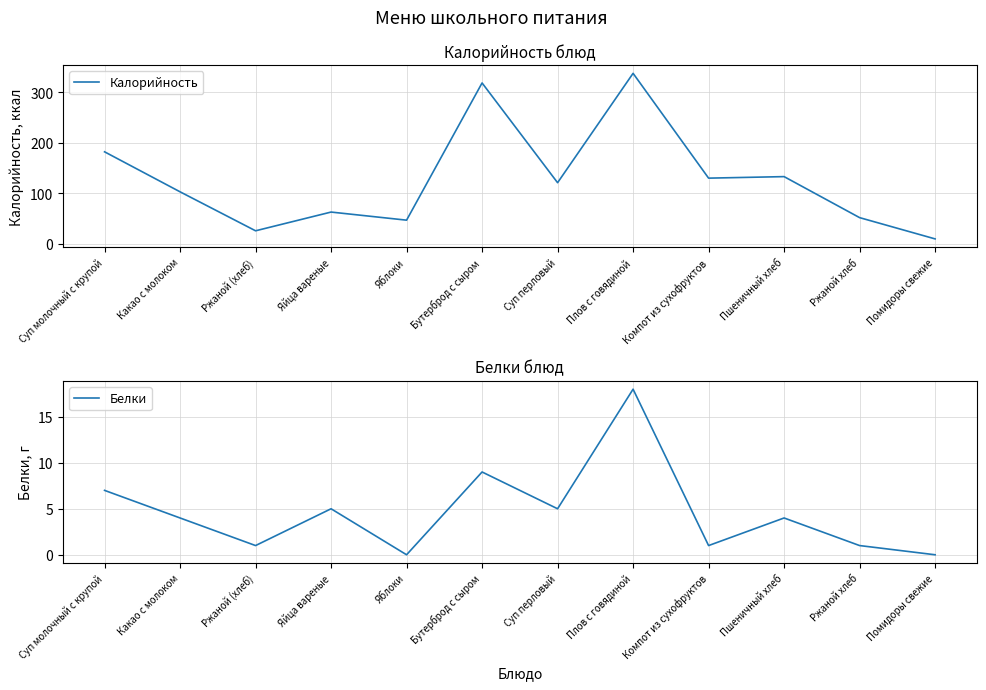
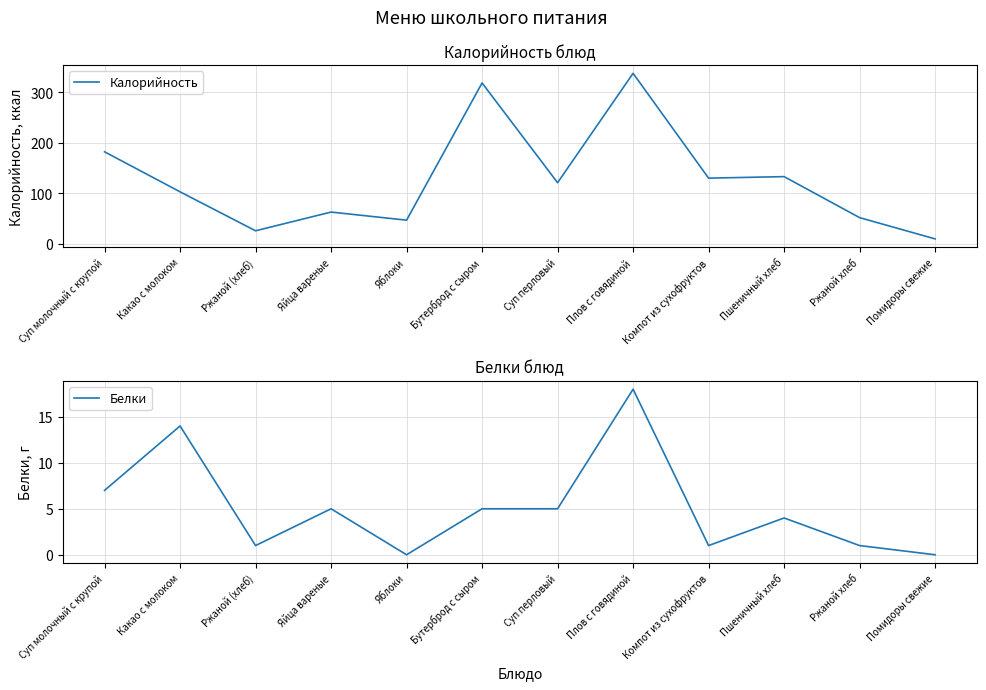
  {
    "Калорийность блюд": {
      "Суп молочный с крупой": 180,
      "Какао с молоком": 100,
      "Ржаной (хлеб)": 30,
      "Яйца вареные": 60,
      "Яблоки": 50,
      "Бутерброд с сыром": 320,
      "Суп перловый": 120,
      "Плов с говядиной": 340,
      "Компот из сухофруктов": 130,
      "Пшеничный хлеб": 130,
      "Ржаной хлеб": 50,
      "Помидоры свежие": 10
    },
    "Белки блюд": {
      "Суп молочный с крупой": 7,
-     "Какао с молоком": 4,
+     "Какао с молоком": 14,
      "Ржаной (хлеб)": 1,
      "Яйца вареные": 5,
      "Яблоки": 0,
-     "Бутерброд с сыром": 9,
+     "Бутерброд с сыром": 5,
      "Суп перловый": 5,
      "Плов с говядиной": 18,
      "Компот из сухофруктов": 1,
      "Пшеничный хлеб": 4,
      "Ржаной хлеб": 1,
      "Помидоры свежие": 0
    }
  }
